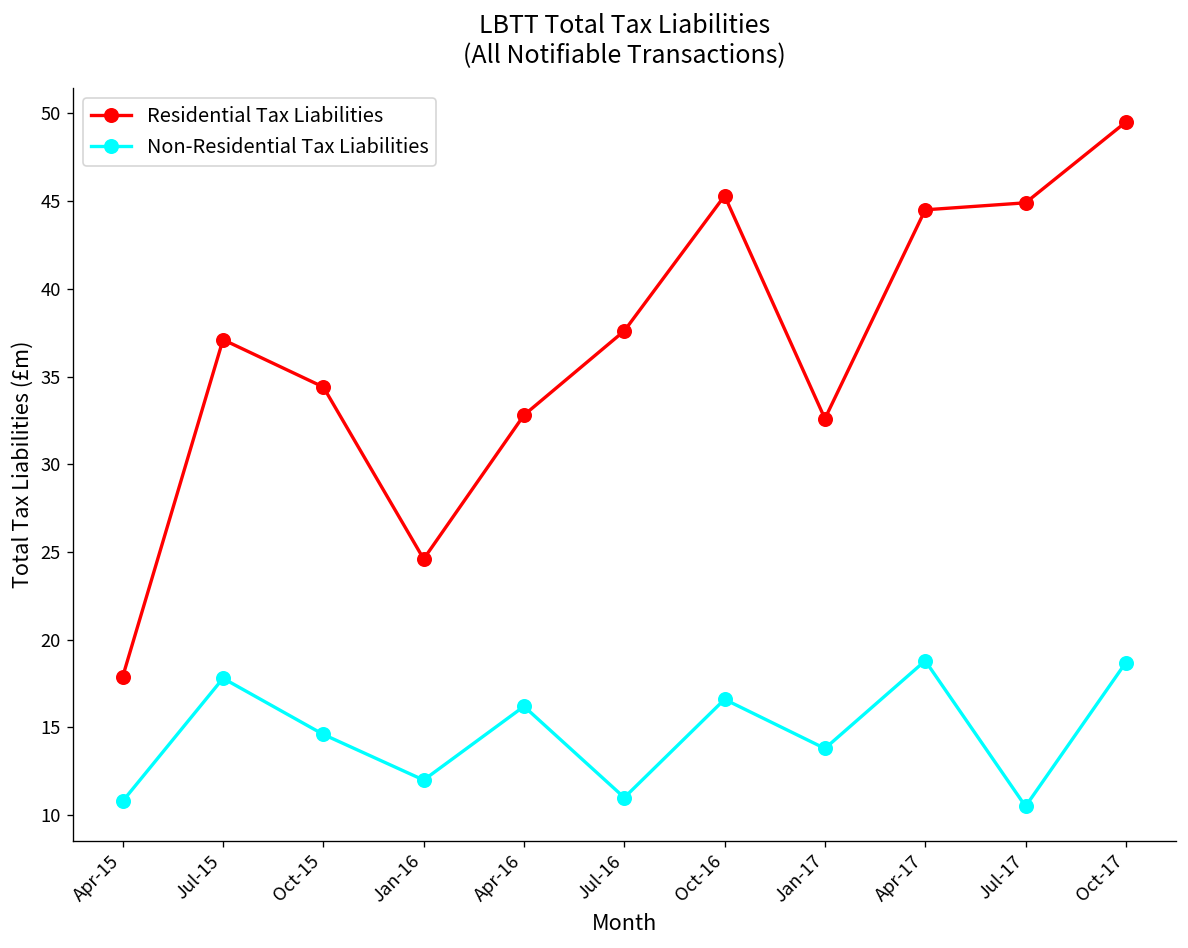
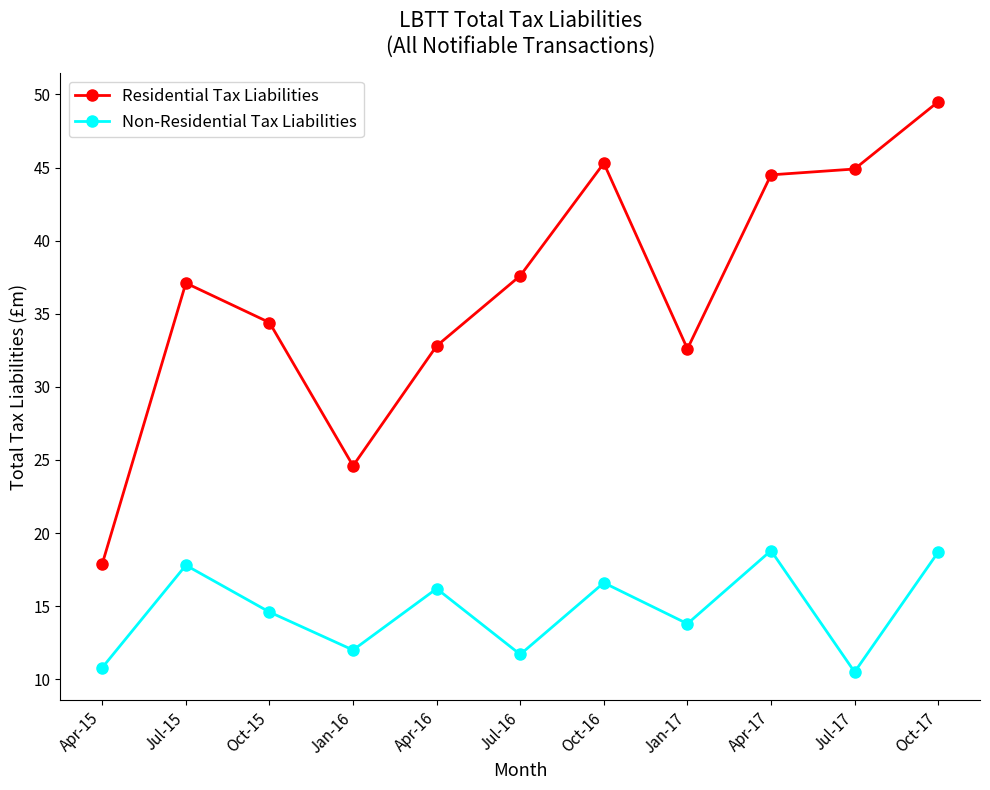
  {
    "Residential Tax Liabilities": {
      "Apr-15": 17.9,
      "Jul-15": 37.1,
      "Oct-15": 34.4,
      "Jan-16": 24.6,
      "Apr-16": 32.8,
      "Jul-16": 37.6,
      "Oct-16": 45.3,
      "Jan-17": 32.6,
      "Apr-17": 44.5,
      "Jul-17": 44.9,
      "Oct-17": 49.5
    },
    "Non-Residential Tax Liabilities": {
      "Apr-15": 10.8,
      "Jul-15": 17.8,
      "Oct-15": 14.6,
      "Jan-16": 12.0,
      "Apr-16": 16.2,
-     "Jul-16": 11.0,
+     "Jul-16": 11.7,
      "Oct-16": 16.6,
      "Jan-17": 13.8,
      "Apr-17": 18.8,
      "Jul-17": 10.5,
      "Oct-17": 18.7
    }
  }
